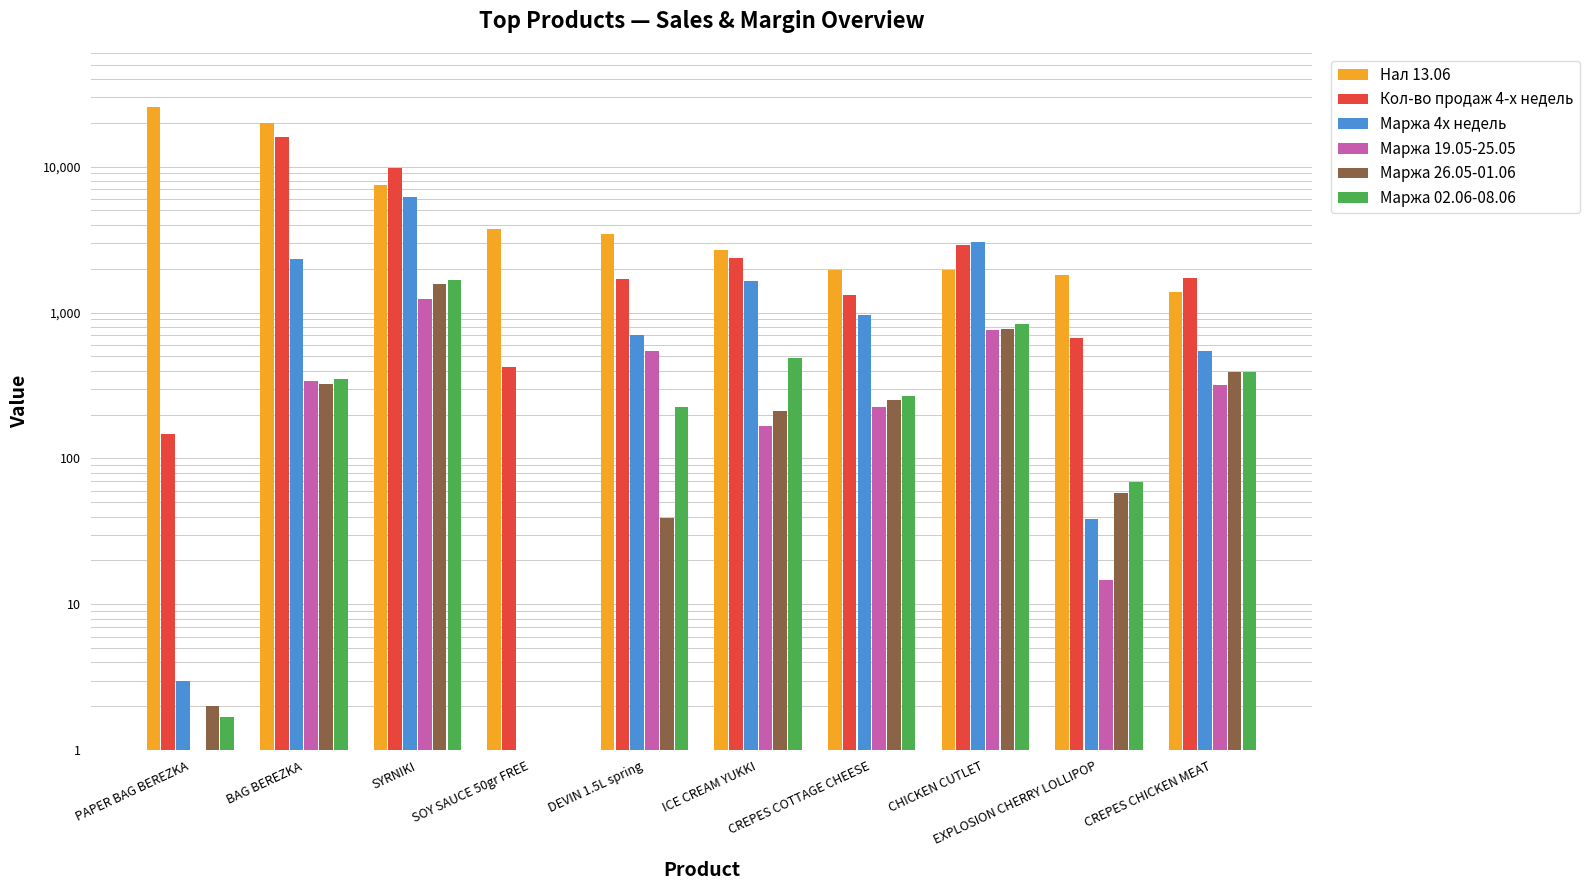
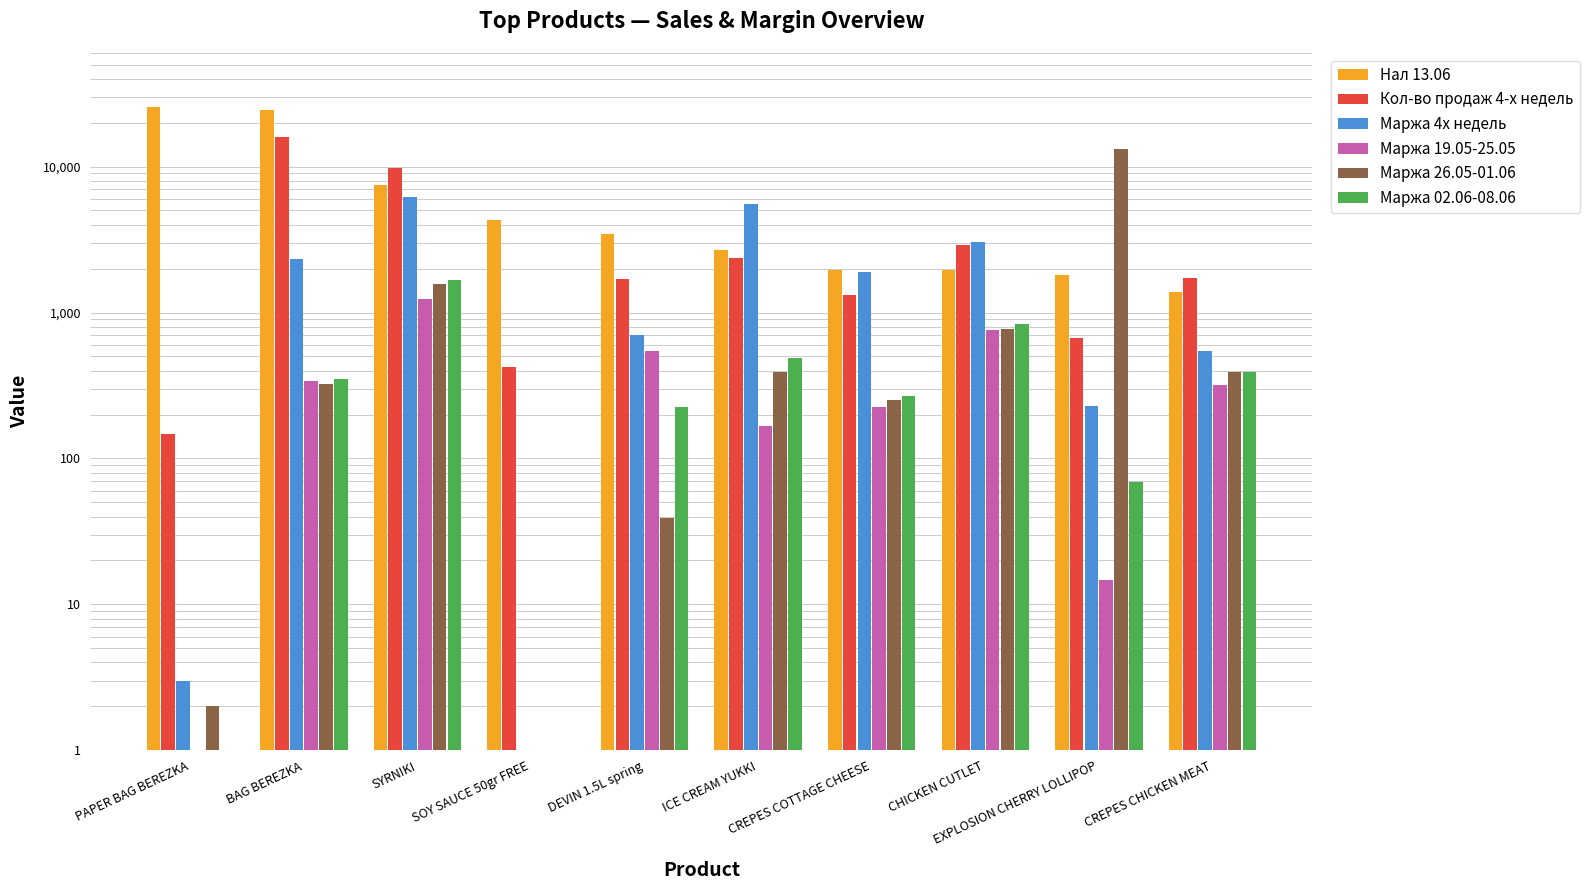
  {
    "Нал 13.06": {
      "PAPER BAG BEREZKA": "26,000",
-     "BAG BEREZKA": "20,000",
+     "BAG BEREZKA": "24,000",
      "SYRNIKI": "8,000",
-     "SOY SAUCE 50gr FREE": "3,700",
+     "SOY SAUCE 50gr FREE": "4,300",
      "DEVIN 1.5L spring": "3,400",
      "ICE CREAM YUKKI": "2,700",
      "CREPES COTTAGE CHEESE": "2,000",
      "CHICKEN CUTLET": "2,000",
      "EXPLOSION CHERRY LOLLIPOP": "1,800",
      "CREPES CHICKEN MEAT": "1,400"
    },
    "Кол-во продаж 4-х недель": {
      "PAPER BAG BEREZKA": "150",
      "BAG BEREZKA": "16,000",
      "SYRNIKI": "10,000",
      "SOY SAUCE 50gr FREE": "420",
      "DEVIN 1.5L spring": "1,700",
      "ICE CREAM YUKKI": "2,400",
      "CREPES COTTAGE CHEESE": "1,300",
      "CHICKEN CUTLET": "2,900",
      "EXPLOSION CHERRY LOLLIPOP": "700",
      "CREPES CHICKEN MEAT": "1,700"
    },
    "Маржа 4х недель": {
      "PAPER BAG BEREZKA": "3",
      "BAG BEREZKA": "2,300",
      "SYRNIKI": "6,200",
      "SOY SAUCE 50gr FREE": "1",
      "DEVIN 1.5L spring": "700",
-     "ICE CREAM YUKKI": "1,600",
-     "CREPES COTTAGE CHEESE": "1,000",
+     "ICE CREAM YUKKI": "5,500",
+     "CREPES COTTAGE CHEESE": "1,900",
      "CHICKEN CUTLET": "3,000",
-     "EXPLOSION CHERRY LOLLIPOP": "39",
+     "EXPLOSION CHERRY LOLLIPOP": "230",
      "CREPES CHICKEN MEAT": "550"
    },
    "Маржа 19.05-25.05": {
      "PAPER BAG BEREZKA": "1.0",
      "BAG BEREZKA": "340",
      "SYRNIKI": "1,200",
      "SOY SAUCE 50gr FREE": "1.0",
      "DEVIN 1.5L spring": "550",
      "ICE CREAM YUKKI": "170",
      "CREPES COTTAGE CHEESE": "230",
      "CHICKEN CUTLET": "800",
      "EXPLOSION CHERRY LOLLIPOP": "15",
      "CREPES CHICKEN MEAT": "320"
    },
    "Маржа 26.05-01.06": {
      "PAPER BAG BEREZKA": "2",
      "BAG BEREZKA": "330",
      "SYRNIKI": "1,600",
      "SOY SAUCE 50gr FREE": "1",
      "DEVIN 1.5L spring": "39",
-     "ICE CREAM YUKKI": "210",
+     "ICE CREAM YUKKI": "390",
      "CREPES COTTAGE CHEESE": "250",
      "CHICKEN CUTLET": "800",
-     "EXPLOSION CHERRY LOLLIPOP": "58",
+     "EXPLOSION CHERRY LOLLIPOP": "13,000",
      "CREPES CHICKEN MEAT": "390"
    },
    "Маржа 02.06-08.06": {
-     "PAPER BAG BEREZKA": "1.7",
+     "PAPER BAG BEREZKA": "1.0",
      "BAG BEREZKA": "350",
      "SYRNIKI": "1,700",
      "SOY SAUCE 50gr FREE": "1.0",
      "DEVIN 1.5L spring": "230",
      "ICE CREAM YUKKI": "490",
      "CREPES COTTAGE CHEESE": "270",
      "CHICKEN CUTLET": "800",
      "EXPLOSION CHERRY LOLLIPOP": "70",
      "CREPES CHICKEN MEAT": "390"
    }
  }
